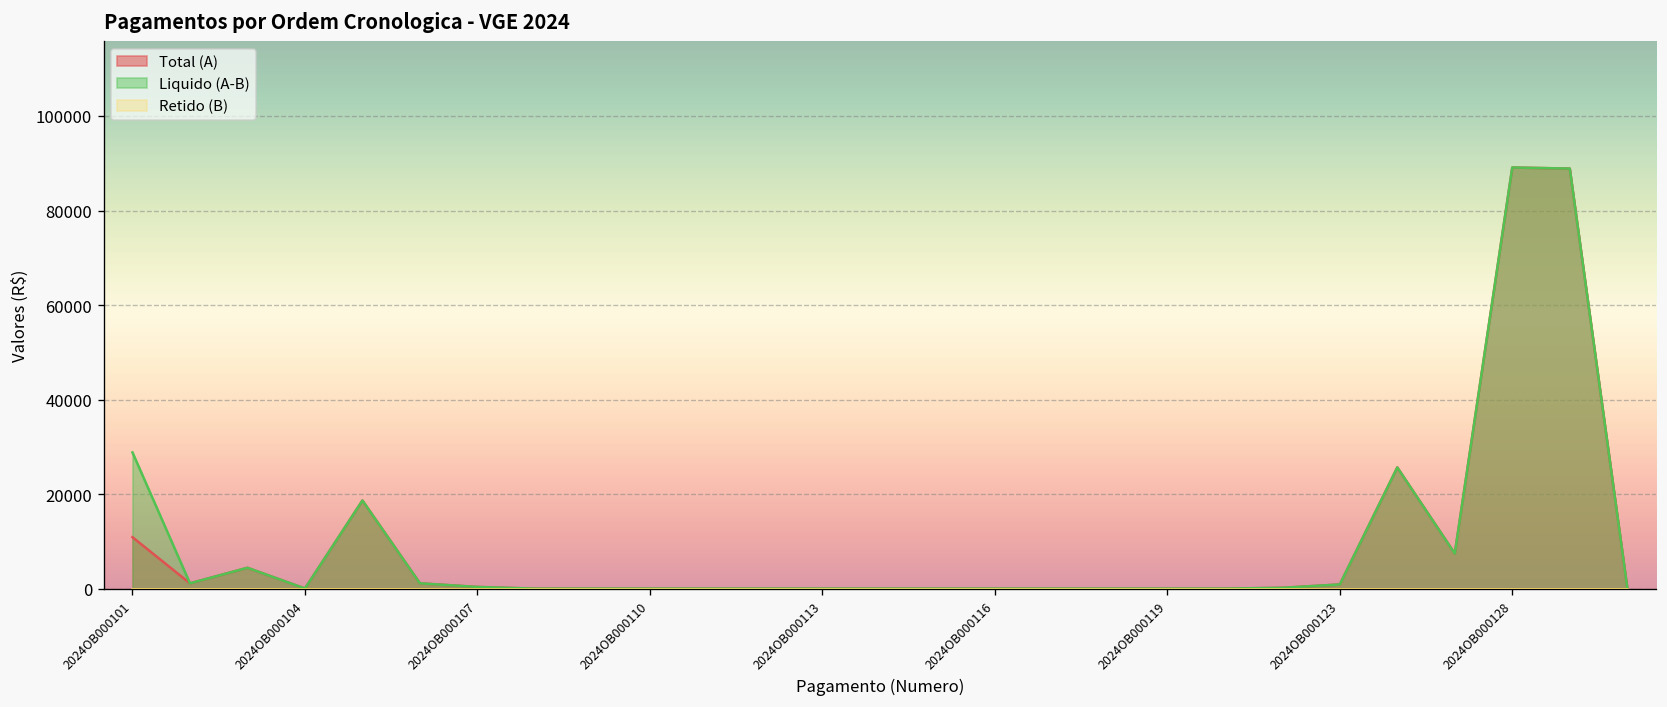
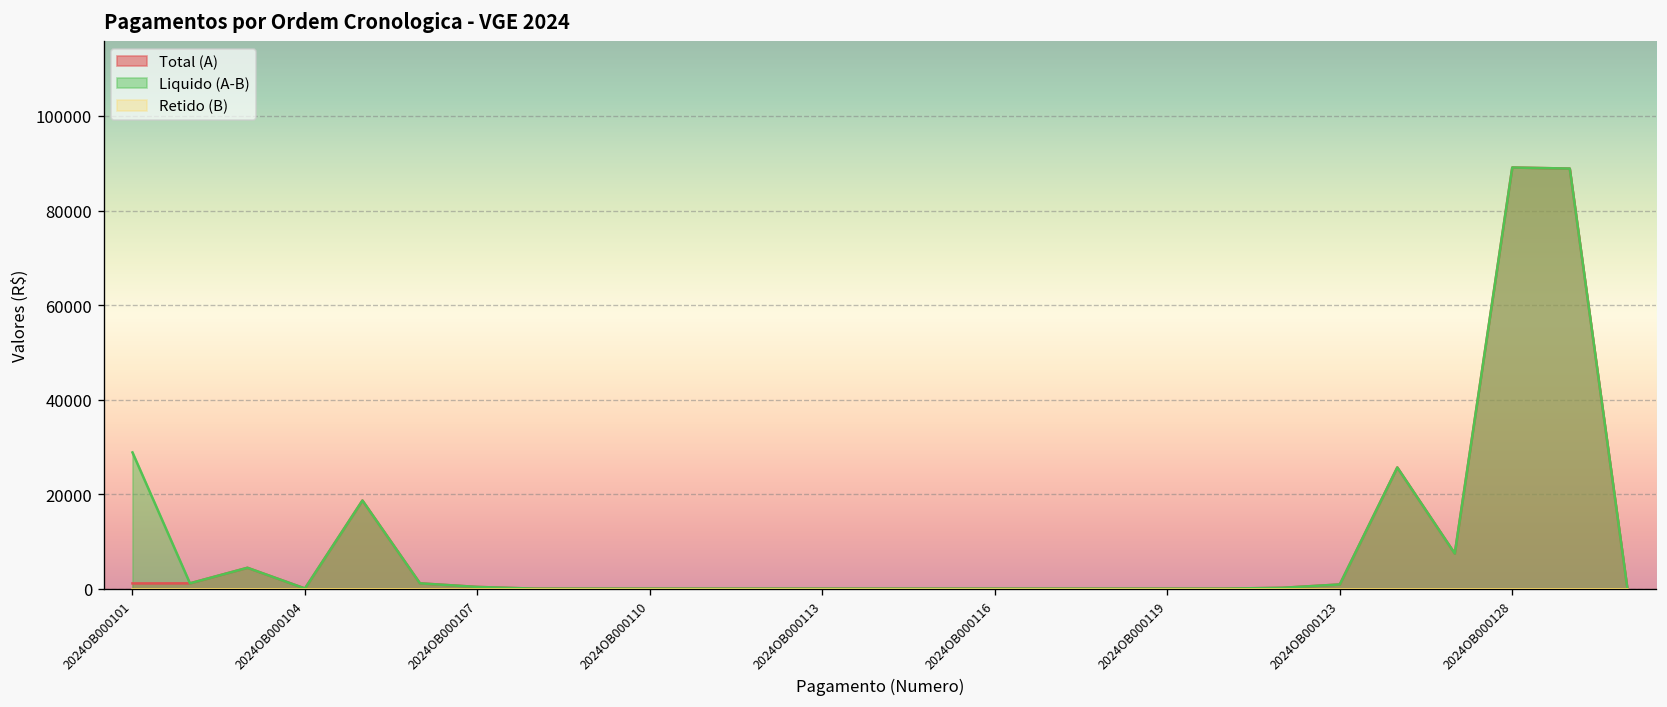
  {
    "Total (A)": {
-     "2024OB000101": 11000
+     "2024OB000101": 1000
    },
    "Liquido (A-B)": {
      "2024OB000101": 29000
    },
    "Retido (B)": {
      "2024OB000101": 0,
      "2024OB000123": 0,
      "2024OB000128": 0
    }
  }
